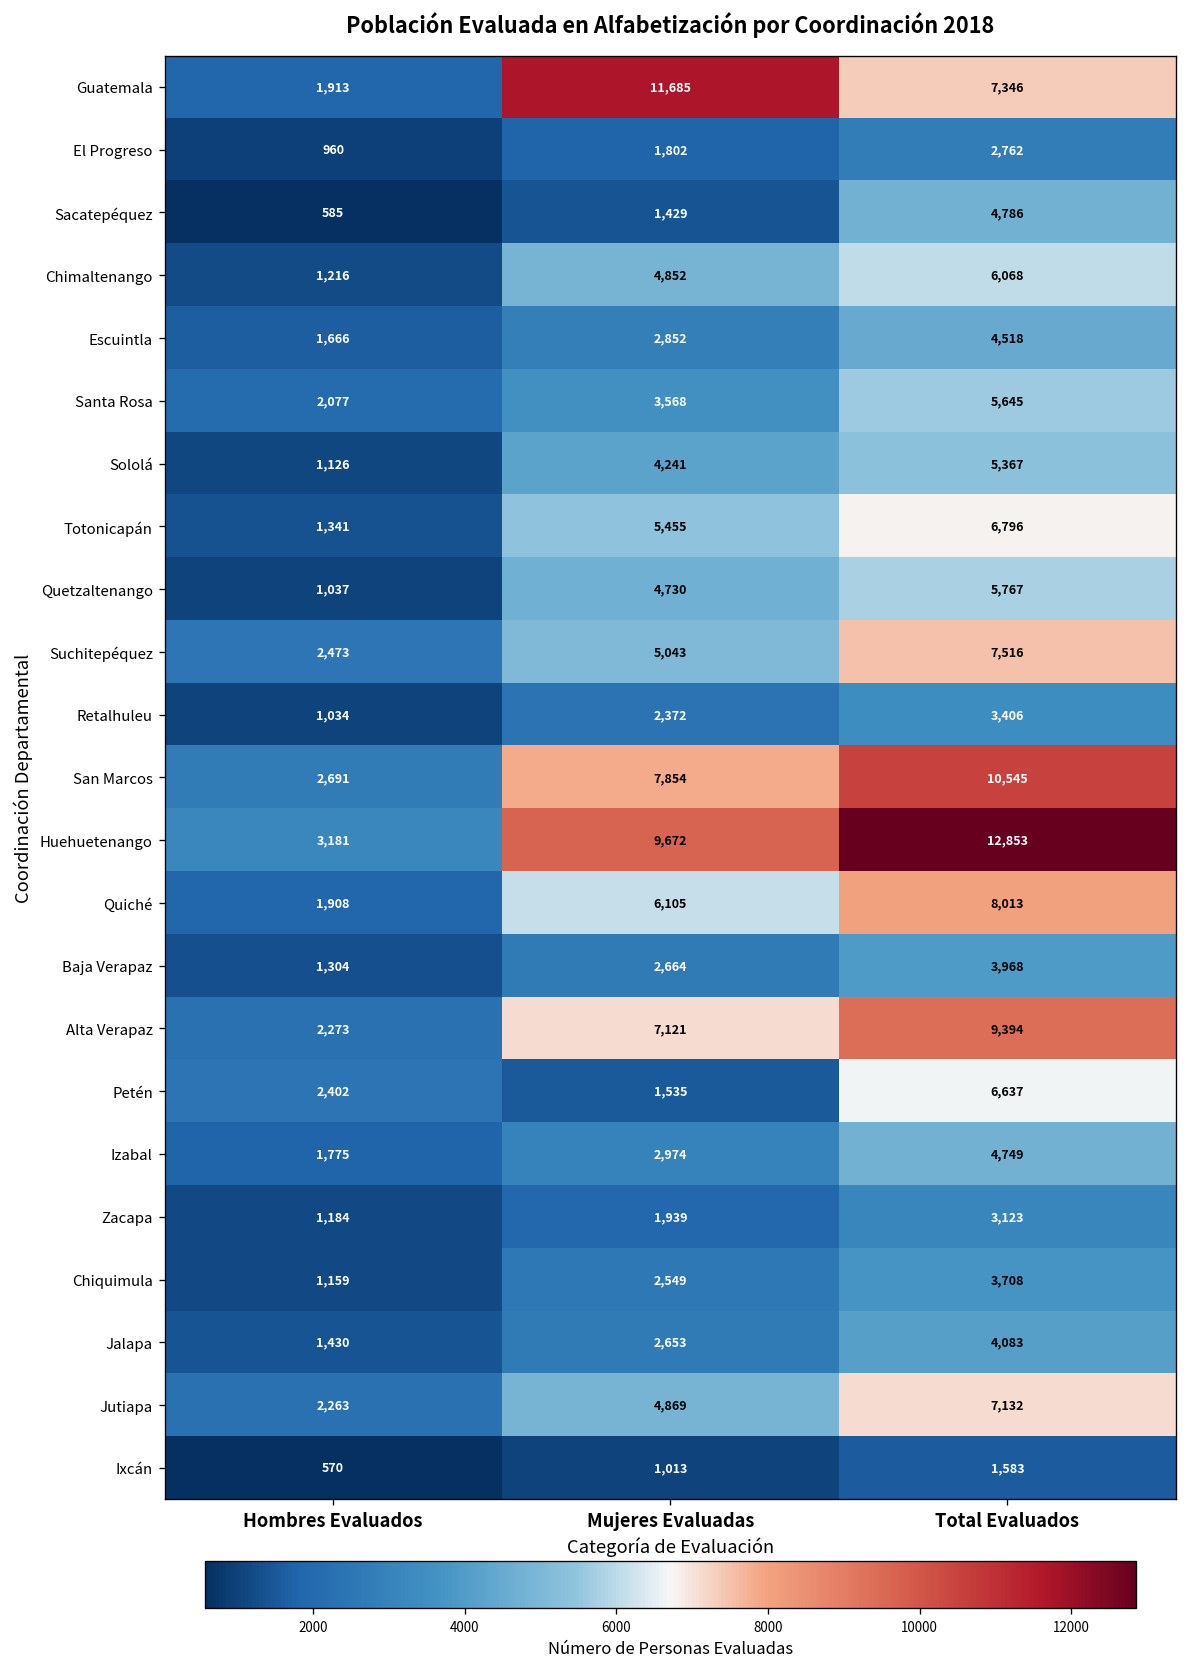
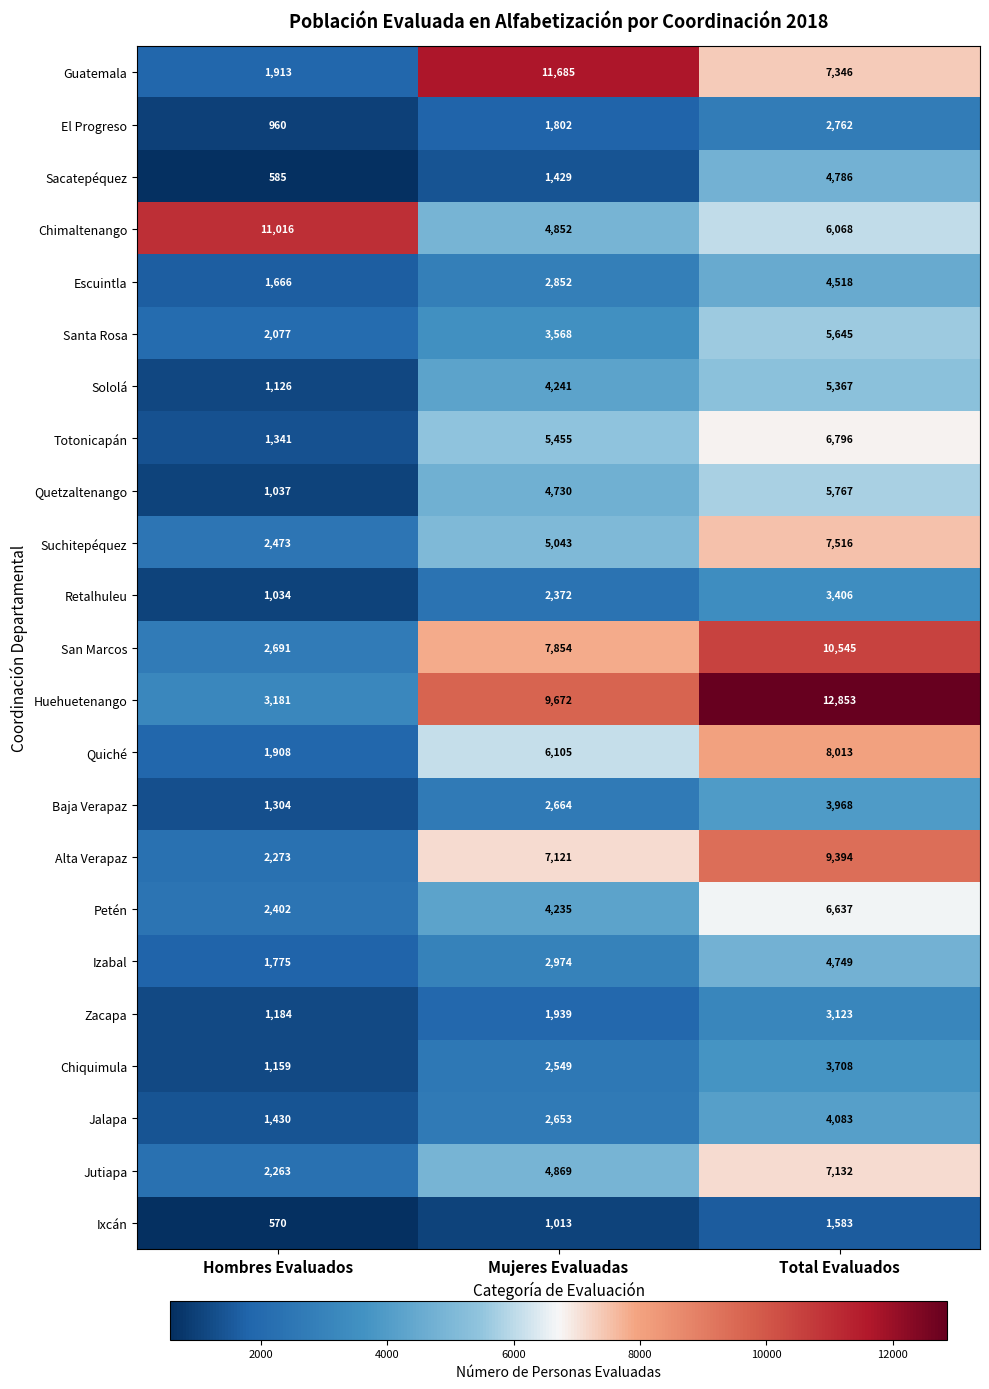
  {
    "Guatemala": {
      "Hombres Evaluados": "1,913",
      "Mujeres Evaluadas": "11,685",
      "Total Evaluados": "7,346"
    },
    "El Progreso": {
      "Hombres Evaluados": "960",
      "Mujeres Evaluadas": "1,802",
      "Total Evaluados": "2,762"
    },
    "Sacatepéquez": {
      "Hombres Evaluados": "585",
      "Mujeres Evaluadas": "1,429",
      "Total Evaluados": "4,786"
    },
    "Chimaltenango": {
-     "Hombres Evaluados": "1,216",
+     "Hombres Evaluados": "11,016",
      "Mujeres Evaluadas": "4,852",
      "Total Evaluados": "6,068"
    },
    "Escuintla": {
      "Hombres Evaluados": "1,666",
      "Mujeres Evaluadas": "2,852",
      "Total Evaluados": "4,518"
    },
    "Santa Rosa": {
      "Hombres Evaluados": "2,077",
      "Mujeres Evaluadas": "3,568",
      "Total Evaluados": "5,645"
    },
    "Sololá": {
      "Hombres Evaluados": "1,126",
      "Mujeres Evaluadas": "4,241",
      "Total Evaluados": "5,367"
    },
    "Totonicapán": {
      "Hombres Evaluados": "1,341",
      "Mujeres Evaluadas": "5,455",
      "Total Evaluados": "6,796"
    },
    "Quetzaltenango": {
      "Hombres Evaluados": "1,037",
      "Mujeres Evaluadas": "4,730",
      "Total Evaluados": "5,767"
    },
    "Suchitepéquez": {
      "Hombres Evaluados": "2,473",
      "Mujeres Evaluadas": "5,043",
      "Total Evaluados": "7,516"
    },
    "Retalhuleu": {
      "Hombres Evaluados": "1,034",
      "Mujeres Evaluadas": "2,372",
      "Total Evaluados": "3,406"
    },
    "San Marcos": {
      "Hombres Evaluados": "2,691",
      "Mujeres Evaluadas": "7,854",
      "Total Evaluados": "10,545"
    },
    "Huehuetenango": {
      "Hombres Evaluados": "3,181",
      "Mujeres Evaluadas": "9,672",
      "Total Evaluados": "12,853"
    },
    "Quiché": {
      "Hombres Evaluados": "1,908",
      "Mujeres Evaluadas": "6,105",
      "Total Evaluados": "8,013"
    },
    "Baja Verapaz": {
      "Hombres Evaluados": "1,304",
      "Mujeres Evaluadas": "2,664",
      "Total Evaluados": "3,968"
    },
    "Alta Verapaz": {
      "Hombres Evaluados": "2,273",
      "Mujeres Evaluadas": "7,121",
      "Total Evaluados": "9,394"
    },
    "Petén": {
      "Hombres Evaluados": "2,402",
-     "Mujeres Evaluadas": "1,535",
+     "Mujeres Evaluadas": "4,235",
      "Total Evaluados": "6,637"
    },
    "Izabal": {
      "Hombres Evaluados": "1,775",
      "Mujeres Evaluadas": "2,974",
      "Total Evaluados": "4,749"
    },
    "Zacapa": {
      "Hombres Evaluados": "1,184",
      "Mujeres Evaluadas": "1,939",
      "Total Evaluados": "3,123"
    },
    "Chiquimula": {
      "Hombres Evaluados": "1,159",
      "Mujeres Evaluadas": "2,549",
      "Total Evaluados": "3,708"
    },
    "Jalapa": {
      "Hombres Evaluados": "1,430",
      "Mujeres Evaluadas": "2,653",
      "Total Evaluados": "4,083"
    },
    "Jutiapa": {
      "Hombres Evaluados": "2,263",
      "Mujeres Evaluadas": "4,869",
      "Total Evaluados": "7,132"
    },
    "Ixcán": {
      "Hombres Evaluados": "570",
      "Mujeres Evaluadas": "1,013",
      "Total Evaluados": "1,583"
    }
  }
